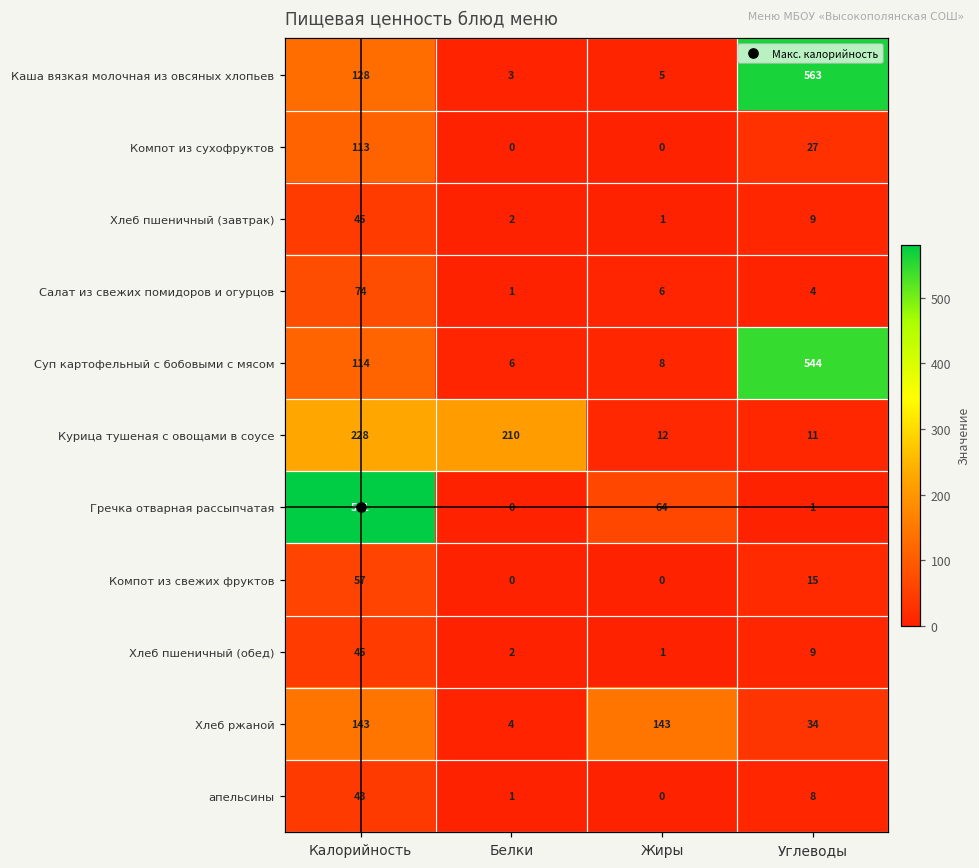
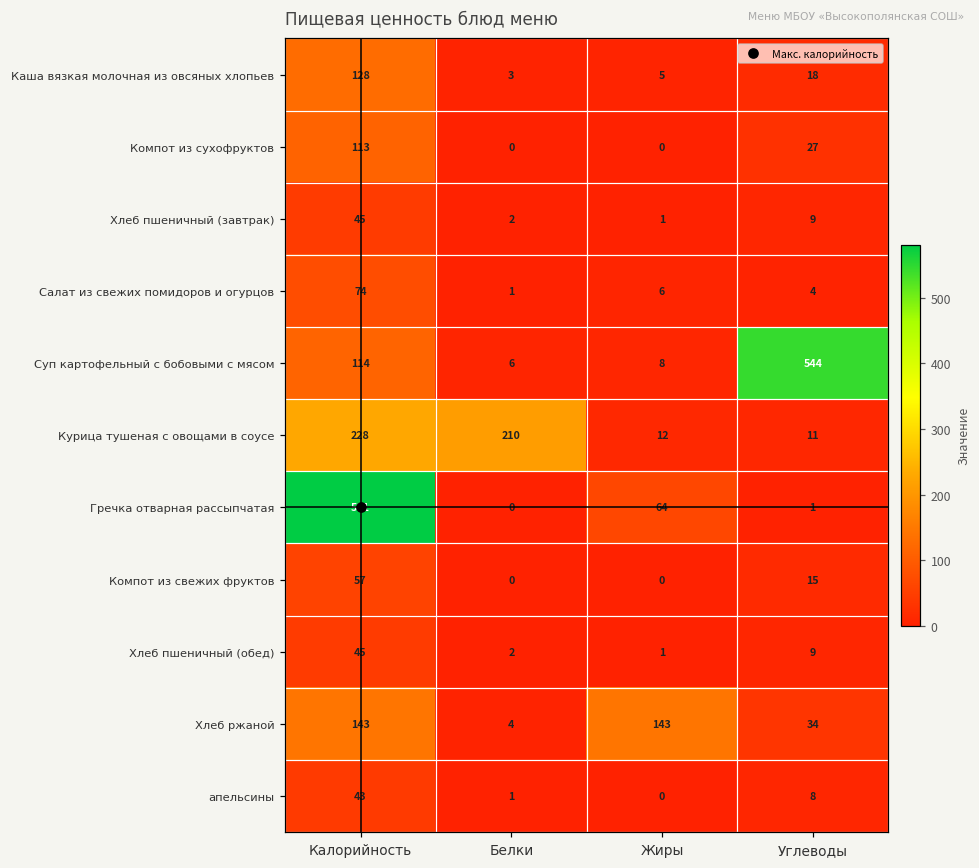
  {
    "Каша вязкая молочная из овсяных хлопьев": {
      "Калорийность": 128,
      "Белки": 3,
      "Жиры": 5,
-     "Углеводы": 563
+     "Углеводы": 18
    },
    "Компот из сухофруктов": {
      "Калорийность": 113,
      "Белки": 0,
      "Жиры": 0,
      "Углеводы": 27
    },
    "Хлеб пшеничный (завтрак)": {
      "Калорийность": 45,
      "Белки": 2,
      "Жиры": 1,
      "Углеводы": 9
    },
    "Салат из свежих помидоров и огурцов": {
      "Калорийность": 74,
      "Белки": 1,
      "Жиры": 6,
      "Углеводы": 4
    },
    "Суп картофельный с бобовыми с мясом": {
      "Калорийность": 114,
      "Белки": 6,
      "Жиры": 8,
      "Углеводы": 544
    },
    "Курица тушеная с овощами в соусе": {
      "Калорийность": 228,
      "Белки": 210,
      "Жиры": 12,
      "Углеводы": 11
    },
    "Гречка отварная рассыпчатая": {
      "Белки": 0,
      "Жиры": 64,
      "Углеводы": 1
    },
    "Компот из свежих фруктов": {
      "Калорийность": 57,
      "Белки": 0,
      "Жиры": 0,
      "Углеводы": 15
    },
    "Хлеб пшеничный (обед)": {
      "Калорийность": 45,
      "Белки": 2,
      "Жиры": 1,
      "Углеводы": 9
    },
    "Хлеб ржаной": {
      "Калорийность": 143,
      "Белки": 4,
      "Жиры": 143,
      "Углеводы": 34
    },
    "апельсины": {
      "Калорийность": 43,
      "Белки": 1,
      "Жиры": 0,
      "Углеводы": 8
    }
  }
